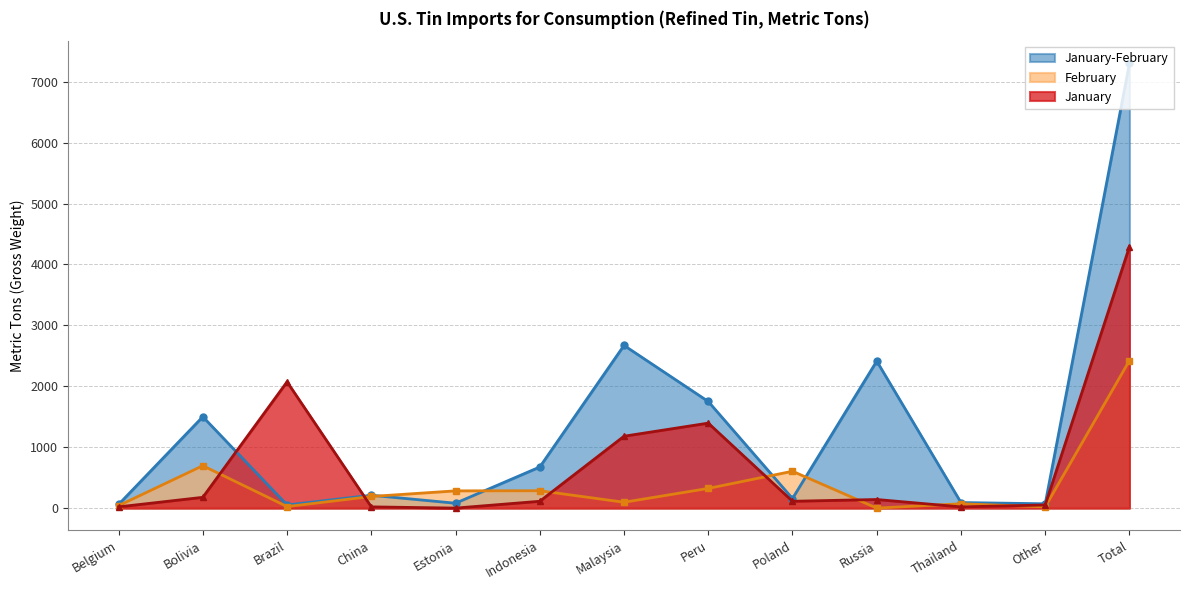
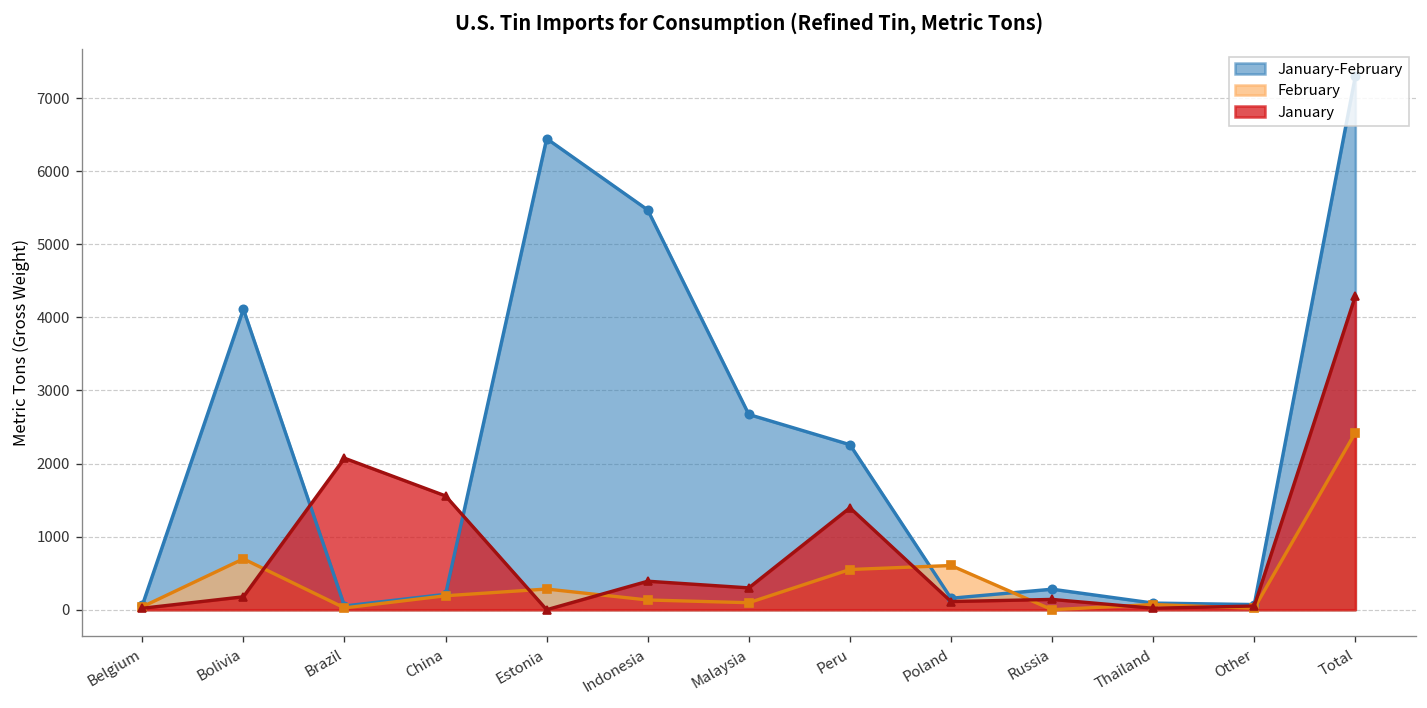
  {
    "January-February": {
-     "Bolivia": 1500,
-     "Estonia": 100,
-     "Indonesia": 700,
+     "Bolivia": 4100,
+     "Estonia": 6400,
+     "Indonesia": 5500,
      "Malaysia": 2700,
-     "Peru": 1800,
+     "Peru": 2300,
      "Poland": 200,
-     "Russia": 2400
+     "Russia": 300
    },
    "February": {
      "Bolivia": 700,
      "Estonia": 300,
-     "Indonesia": 300,
+     "Indonesia": 100,
      "Malaysia": 100,
-     "Peru": 300,
+     "Peru": 600,
      "Poland": 600,
      "Russia": 0,
      "Total": 2400
    },
    "January": {
      "Bolivia": 200,
      "Brazil": 2100,
-     "China": 0,
+     "China": 1600,
      "Estonia": 0,
-     "Indonesia": 100,
-     "Malaysia": 1200,
+     "Indonesia": 400,
+     "Malaysia": 300,
      "Peru": 1400,
      "Poland": 100,
      "Russia": 100,
      "Thailand": 0,
      "Total": 4300
    }
  }
